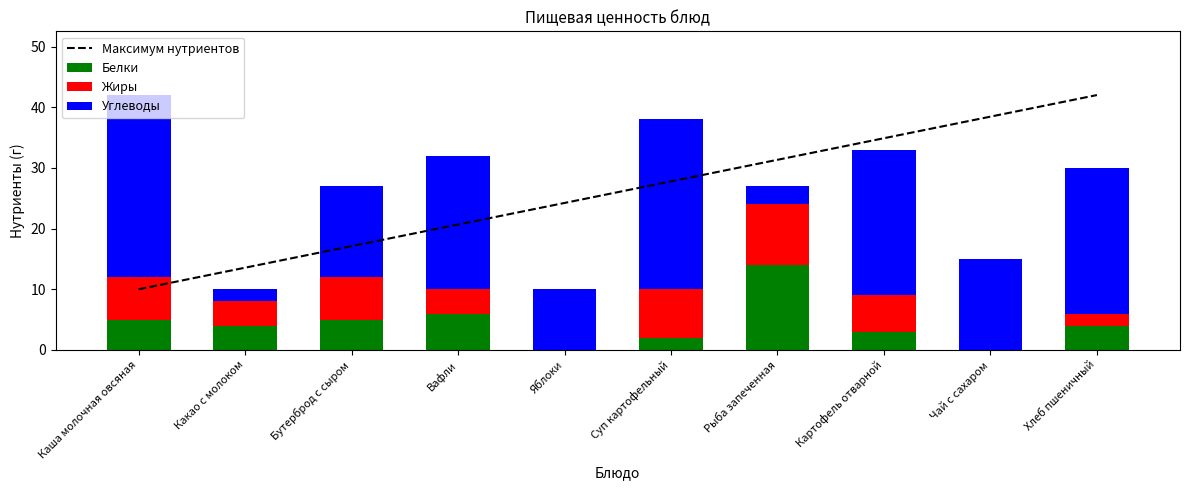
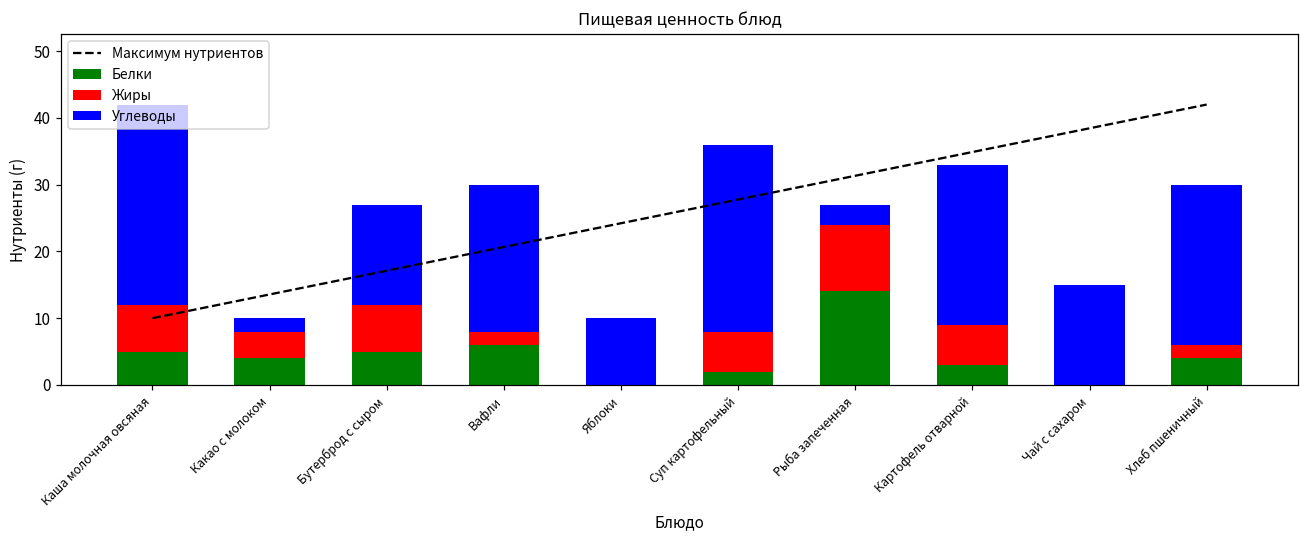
  {
    "Максимум нутриентов": {
      "Каша молочная овсяная": 10,
      "Какао с молоком": 14,
      "Бутерброд с сыром": 17,
      "Вафли": 21,
      "Яблоки": 24,
      "Суп картофельный": 28,
      "Рыба запеченная": 31,
      "Картофель отварной": 35,
      "Чай с сахаром": 38,
      "Хлеб пшеничный": 42
    },
    "Белки": {
      "Каша молочная овсяная": 5,
      "Какао с молоком": 4,
      "Бутерброд с сыром": 5,
      "Вафли": 6,
      "Яблоки": 0,
      "Суп картофельный": 2,
      "Рыба запеченная": 14,
      "Картофель отварной": 3,
      "Чай с сахаром": 0,
      "Хлеб пшеничный": 4
    },
    "Жиры": {
      "Каша молочная овсяная": 7,
      "Какао с молоком": 4,
      "Бутерброд с сыром": 7,
-     "Вафли": 4,
+     "Вафли": 2,
      "Яблоки": 0,
-     "Суп картофельный": 8,
+     "Суп картофельный": 6,
      "Рыба запеченная": 10,
      "Картофель отварной": 6,
      "Чай с сахаром": 0,
      "Хлеб пшеничный": 2
    },
    "Углеводы": {
      "Какао с молоком": 2,
      "Бутерброд с сыром": 15,
      "Вафли": 22,
      "Яблоки": 10,
      "Суп картофельный": 28,
      "Рыба запеченная": 3,
      "Картофель отварной": 24,
      "Чай с сахаром": 15,
      "Хлеб пшеничный": 24
    }
  }
